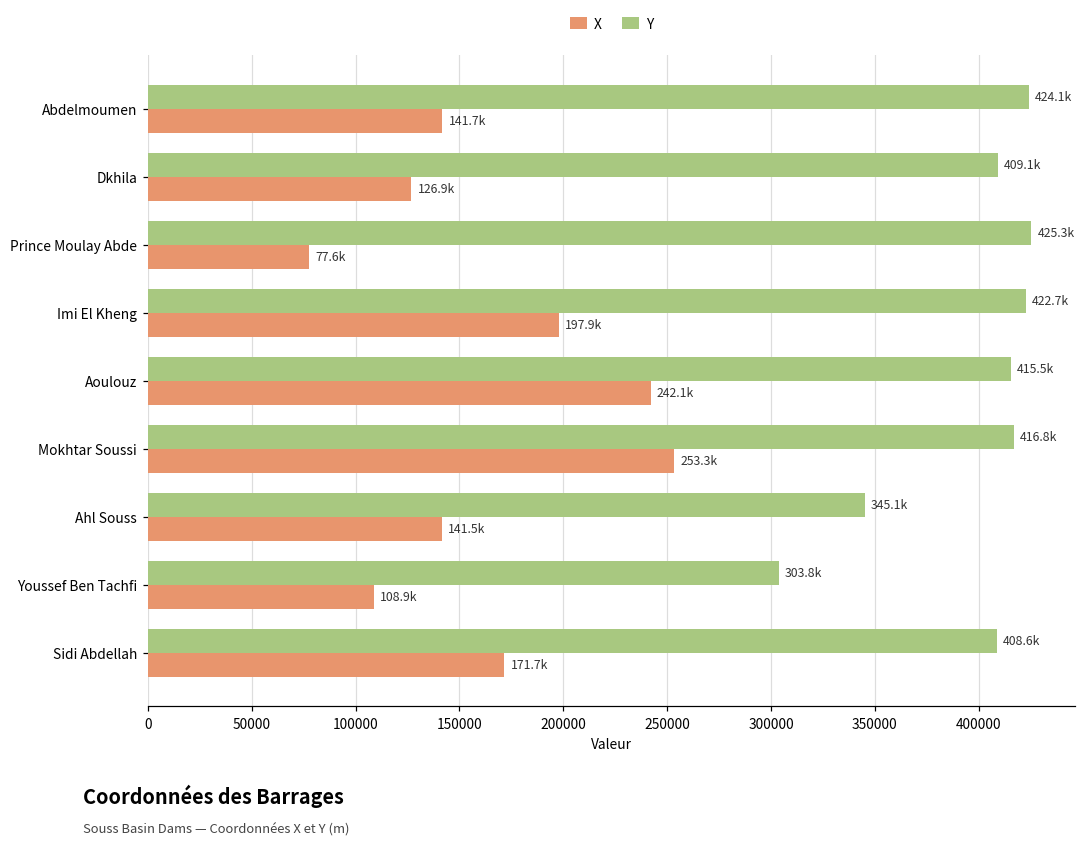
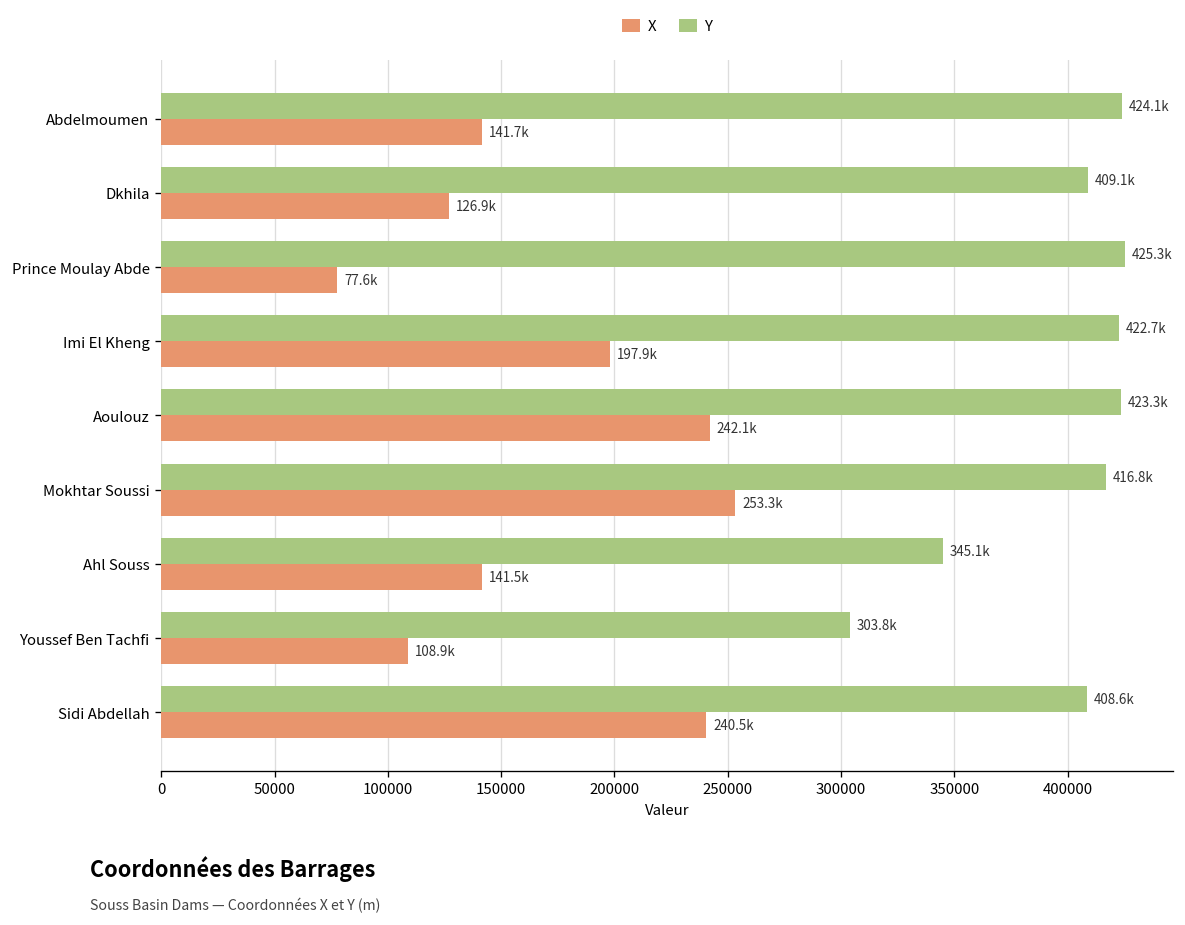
  {
    "X": {
      "Abdelmoumen": "141.7k",
      "Dkhila": "126.9k",
      "Prince Moulay Abde": "77.6k",
      "Imi El Kheng": "197.9k",
      "Aoulouz": "242.1k",
      "Mokhtar Soussi": "253.3k",
      "Ahl Souss": "141.5k",
      "Youssef Ben Tachfi": "108.9k",
-     "Sidi Abdellah": "171.7k"
+     "Sidi Abdellah": "240.5k"
    },
    "Y": {
      "Abdelmoumen": "424.1k",
      "Dkhila": "409.1k",
      "Prince Moulay Abde": "425.3k",
      "Imi El Kheng": "422.7k",
-     "Aoulouz": "415.5k",
+     "Aoulouz": "423.3k",
      "Mokhtar Soussi": "416.8k",
      "Ahl Souss": "345.1k",
      "Youssef Ben Tachfi": "303.8k",
      "Sidi Abdellah": "408.6k"
    }
  }
